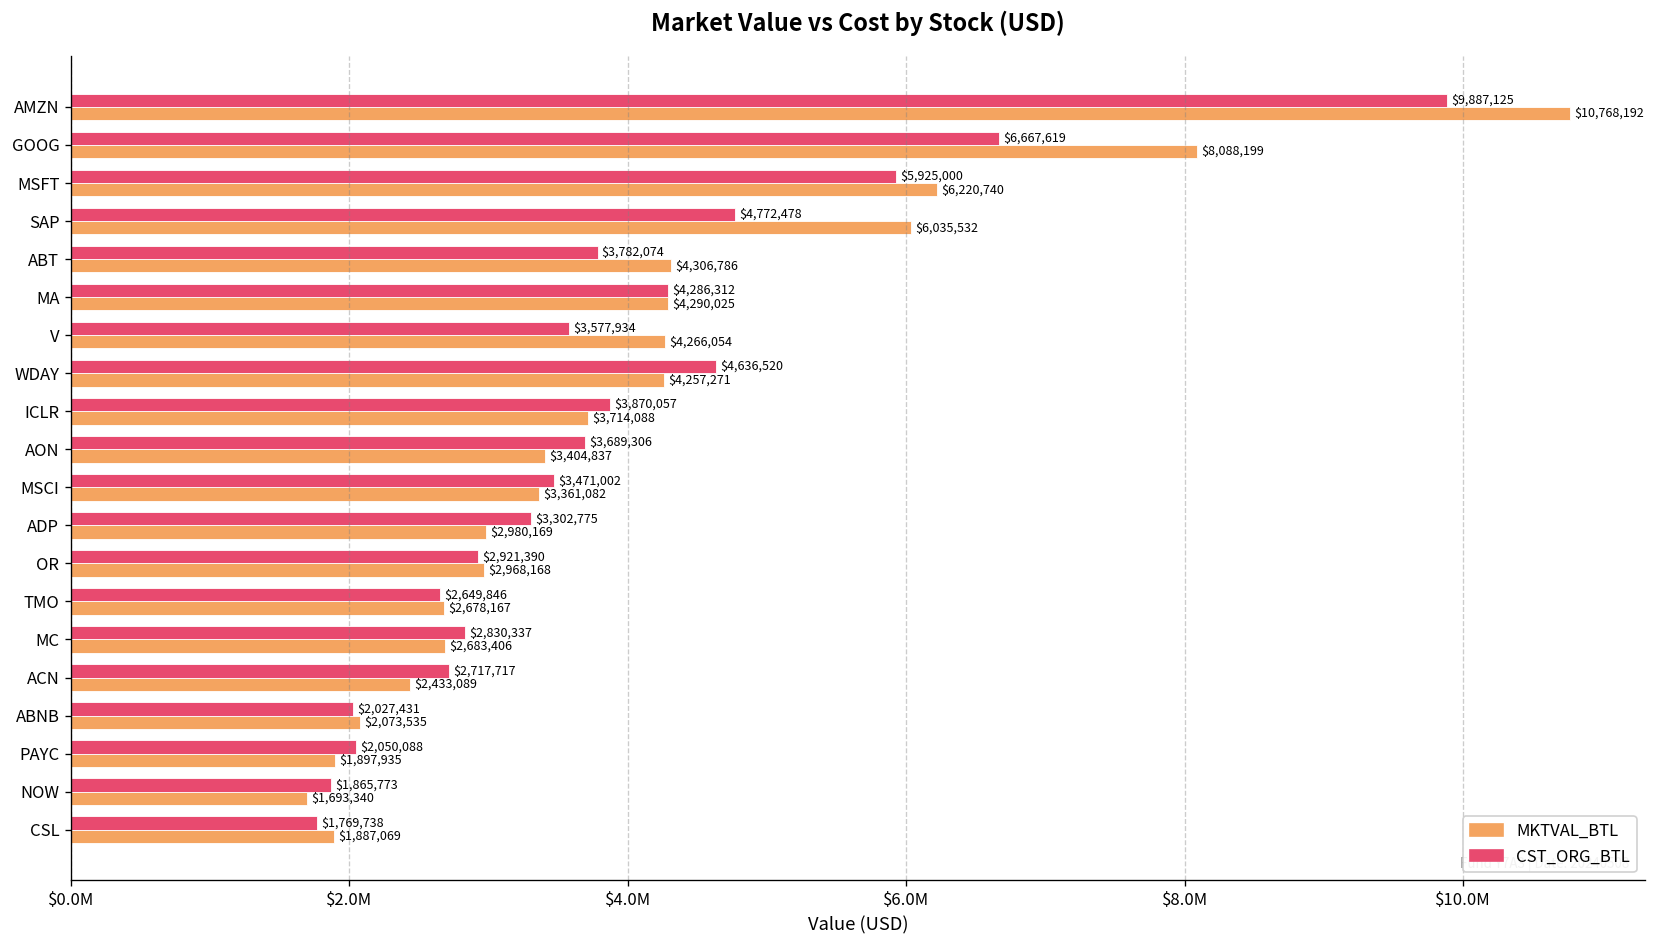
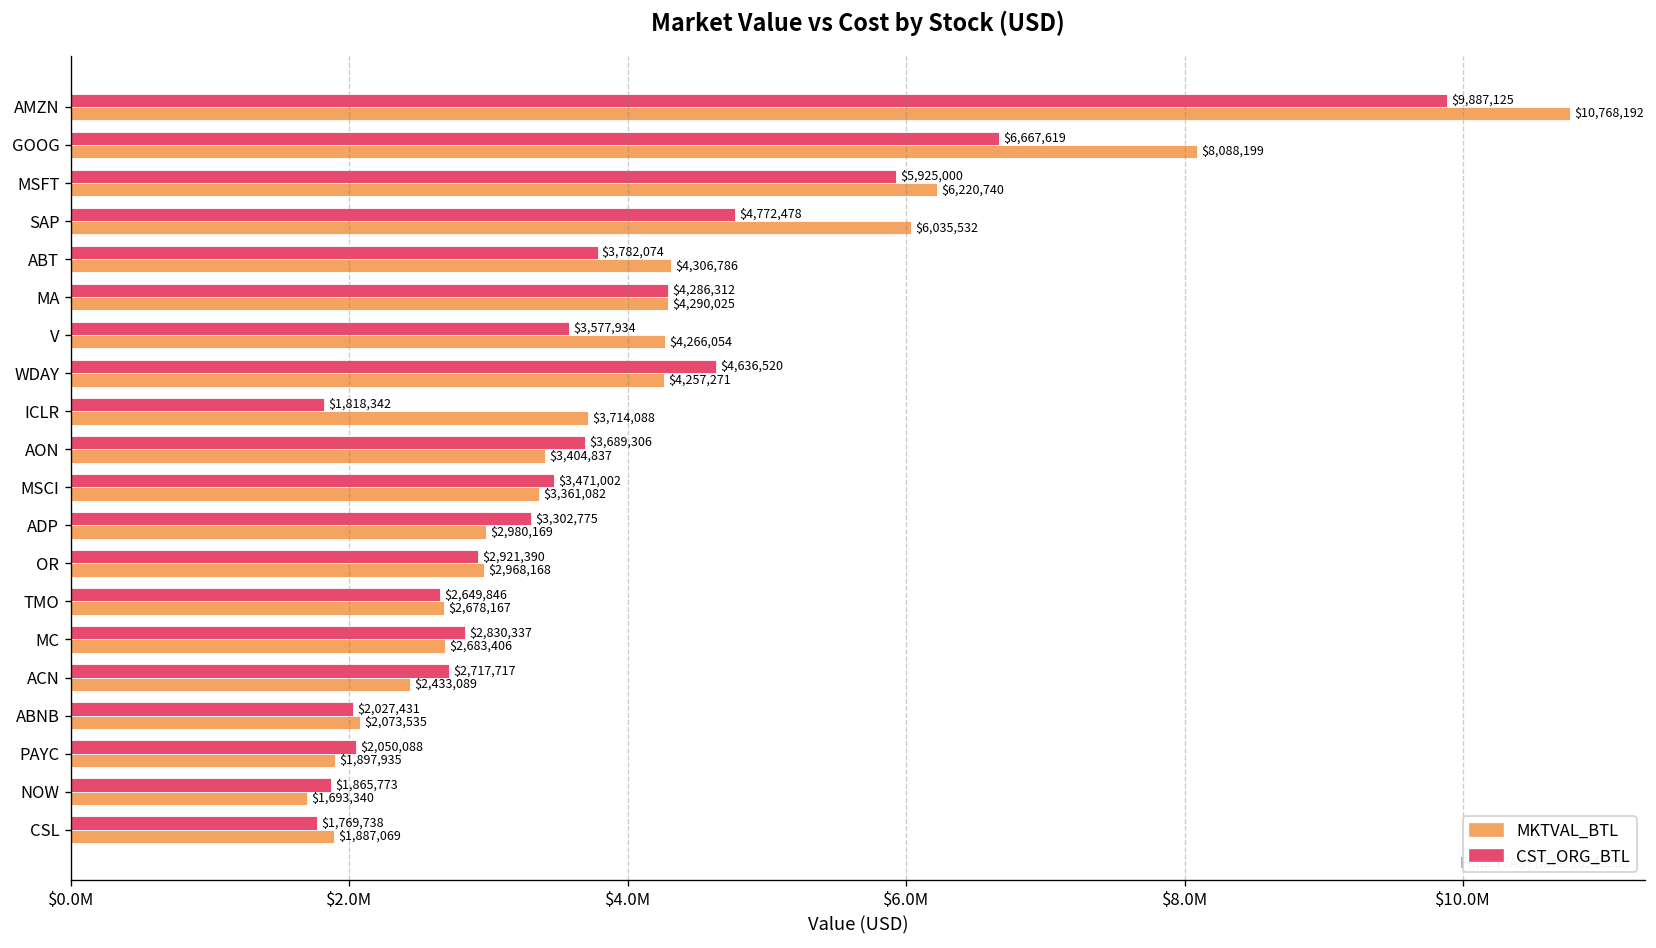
  {
    "MKTVAL_BTL": {
      "AMZN": "$10,768,192",
      "GOOG": "$8,088,199",
      "MSFT": "$6,220,740",
      "SAP": "$6,035,532",
      "ABT": "$4,306,786",
      "MA": "$4,290,025",
      "V": "$4,266,054",
      "WDAY": "$4,257,271",
      "ICLR": "$3,714,088",
      "AON": "$3,404,837",
      "MSCI": "$3,361,082",
      "ADP": "$2,980,169",
      "OR": "$2,968,168",
      "TMO": "$2,678,167",
      "MC": "$2,683,406",
      "ACN": "$2,433,089",
      "ABNB": "$2,073,535",
      "PAYC": "$1,897,935",
      "NOW": "$1,693,340",
      "CSL": "$1,887,069"
    },
    "CST_ORG_BTL": {
      "AMZN": "$9,887,125",
      "GOOG": "$6,667,619",
      "MSFT": "$5,925,000",
      "SAP": "$4,772,478",
      "ABT": "$3,782,074",
      "MA": "$4,286,312",
      "V": "$3,577,934",
      "WDAY": "$4,636,520",
-     "ICLR": "$3,870,057",
+     "ICLR": "$1,818,342",
      "AON": "$3,689,306",
      "MSCI": "$3,471,002",
      "ADP": "$3,302,775",
      "OR": "$2,921,390",
      "TMO": "$2,649,846",
      "MC": "$2,830,337",
      "ACN": "$2,717,717",
      "ABNB": "$2,027,431",
      "PAYC": "$2,050,088",
      "NOW": "$1,865,773",
      "CSL": "$1,769,738"
    }
  }
